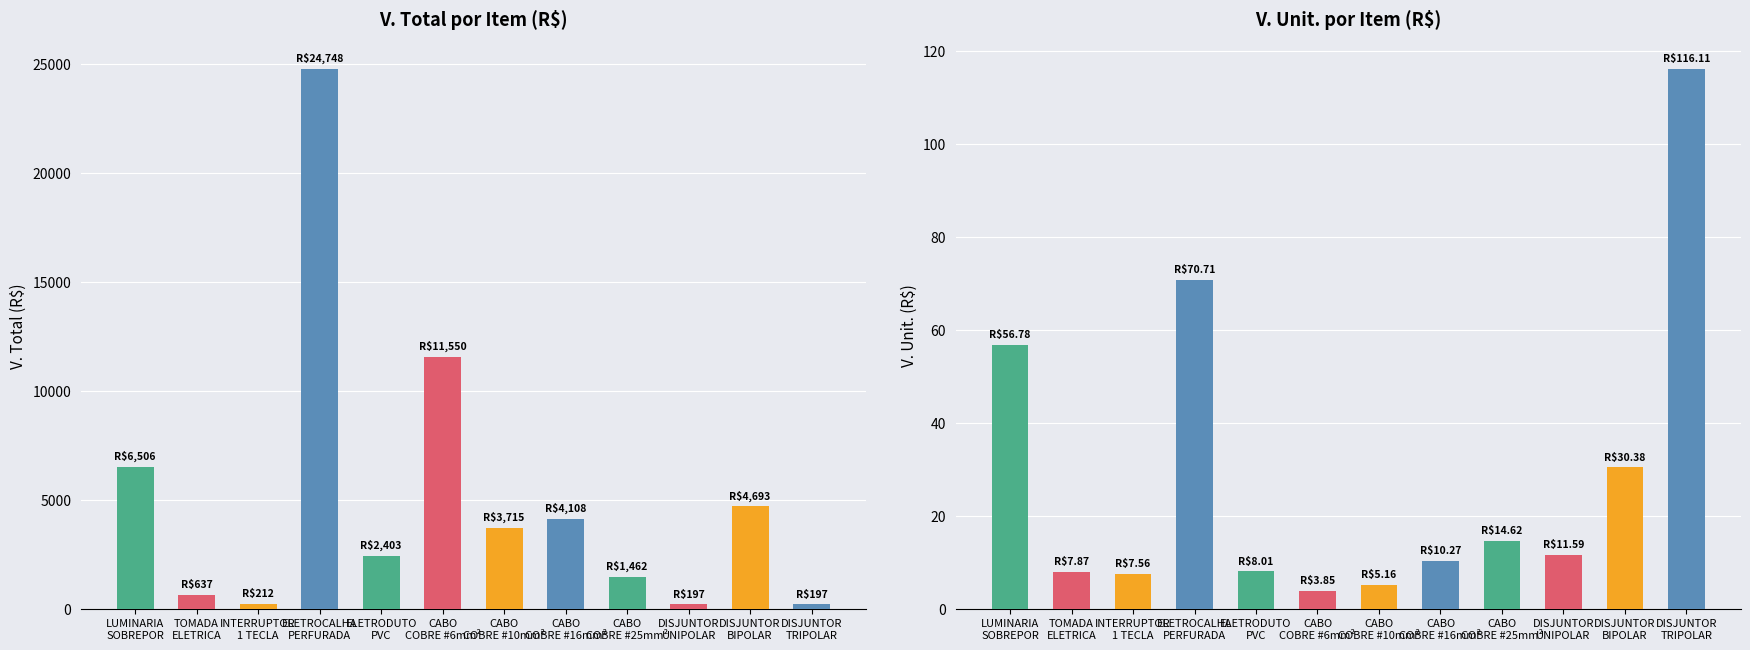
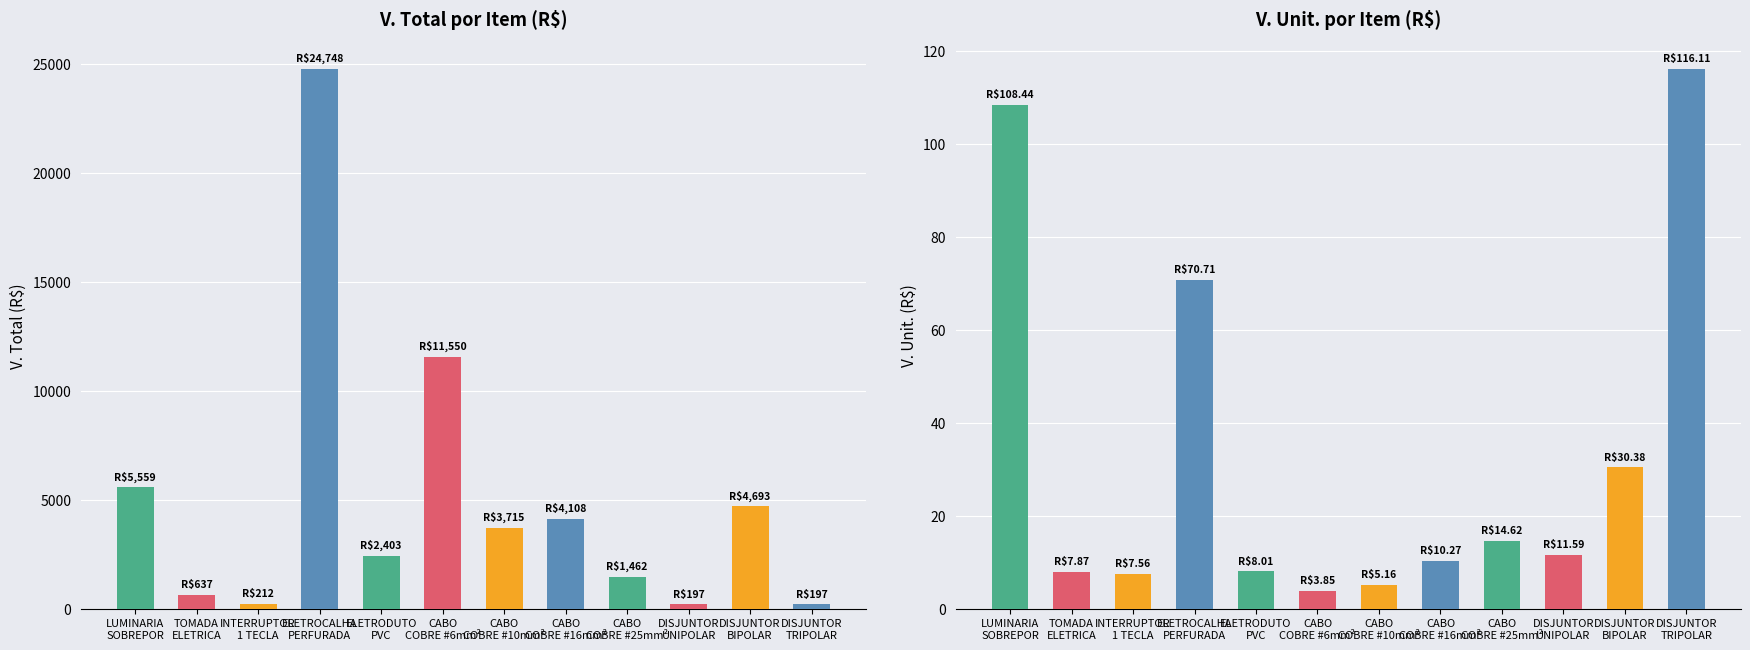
  {
    "V. Total por Item (R$)": {
-     "LUMINARIA SOBREPOR": "$6,506",
+     "LUMINARIA SOBREPOR": "$5,559",
      "TOMADA ELETRICA": "$637",
      "DISJUNTOR BIPOLAR": "$4,693",
      "DISJUNTOR TRIPOLAR": "$197"
    },
    "V. Unit. por Item (R$)": {
-     "LUMINARIA SOBREPOR": "$56.78",
+     "LUMINARIA SOBREPOR": "$108.44",
      "TOMADA ELETRICA": "$7.87",
      "DISJUNTOR BIPOLAR": "$30.38",
      "DISJUNTOR TRIPOLAR": "$116.11"
    }
  }
